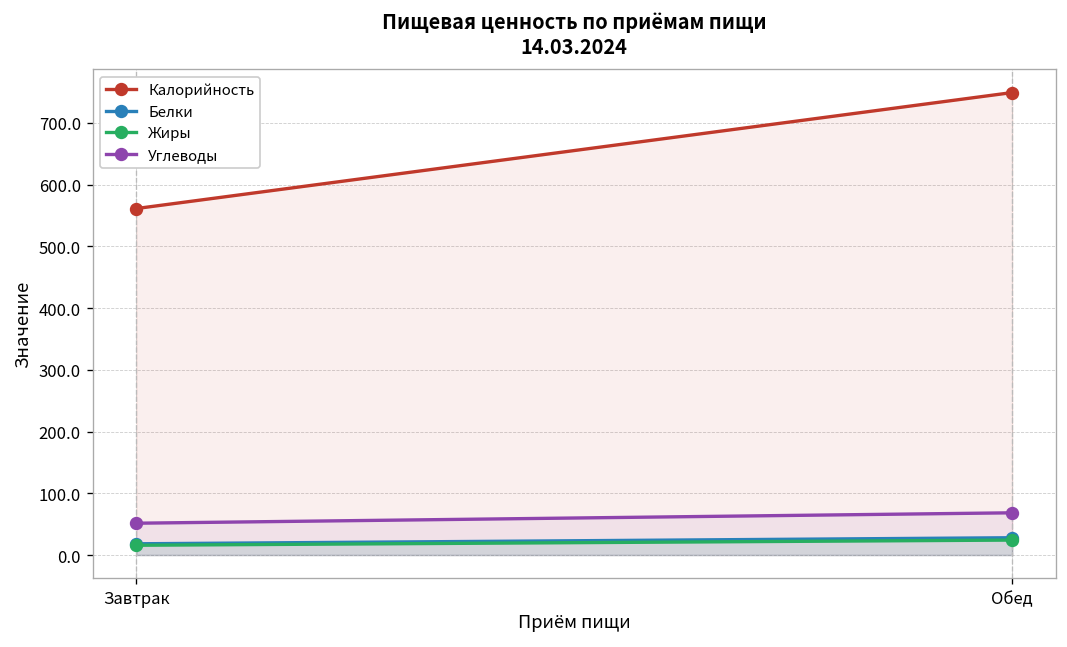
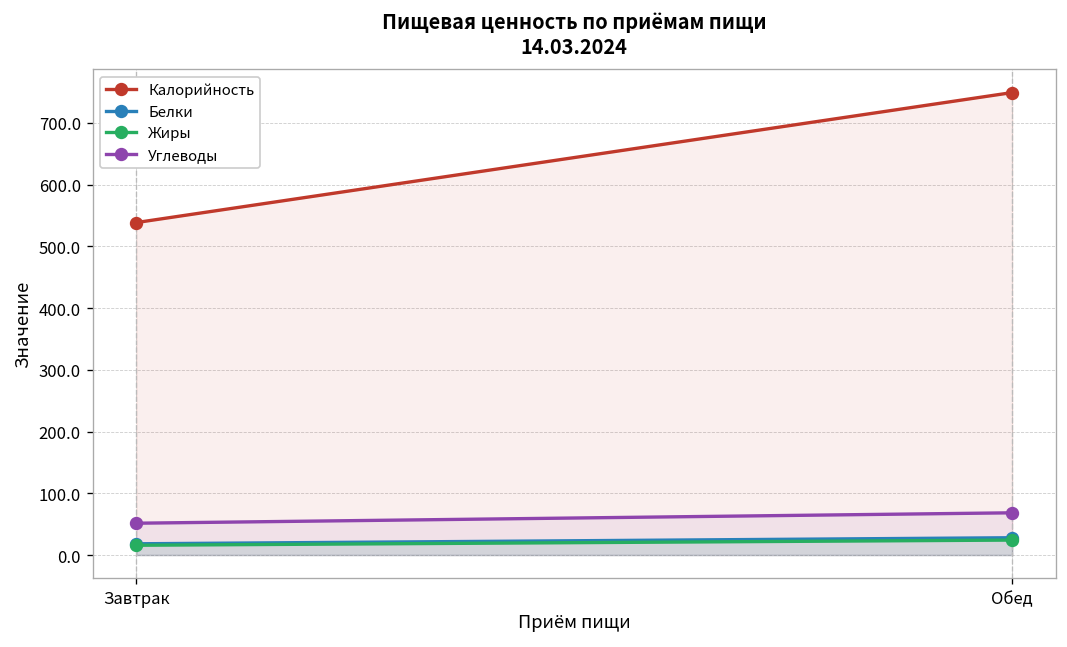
  {
    "Калорийность": {
-     "Завтрак": 560,
+     "Завтрак": 540,
      "Обед": 750
    },
    "Углеводы": {
      "Завтрак": 50,
      "Обед": 70
    }
  }
